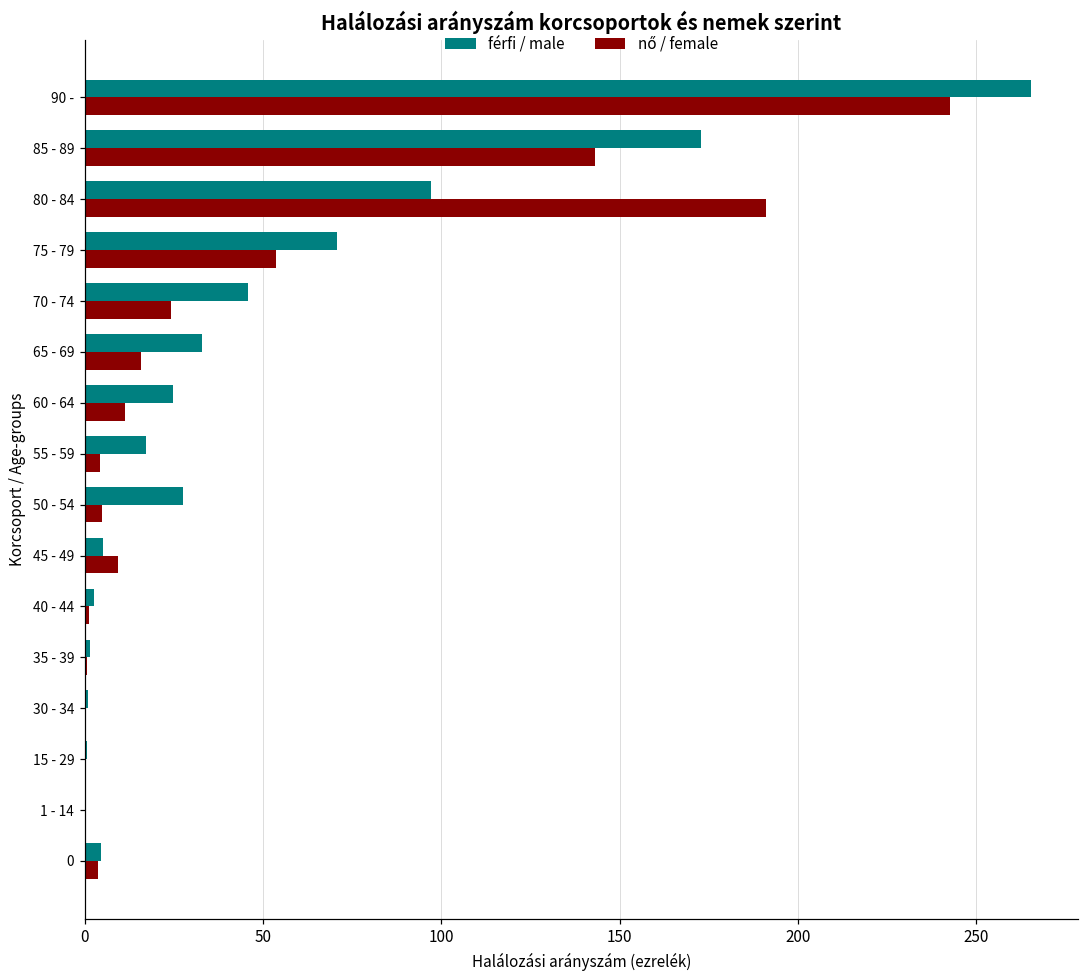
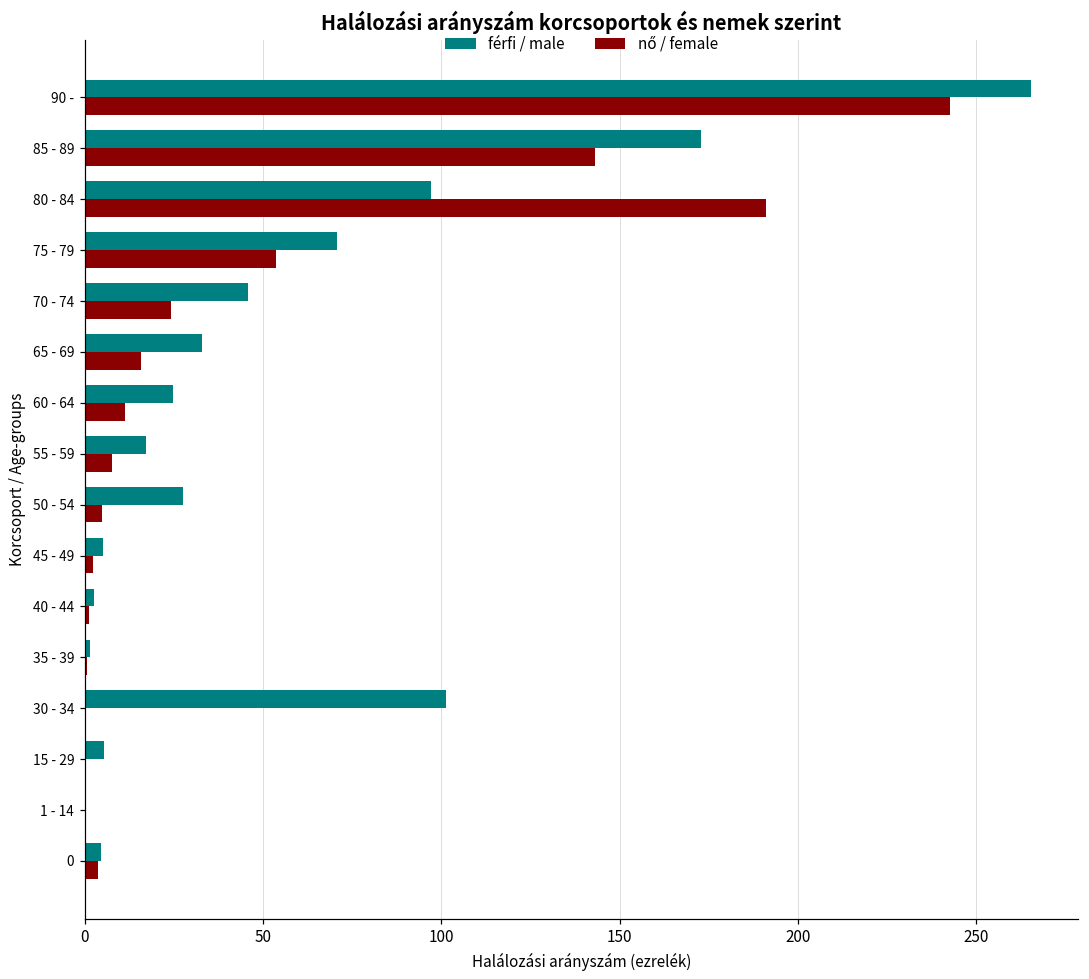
  {
    "férfi / male": {
      "90 -": 265,
      "85 - 89": 173,
      "80 - 84": 97,
      "75 - 79": 71,
      "70 - 74": 46,
      "65 - 69": 33,
      "60 - 64": 25,
      "55 - 59": 17,
      "50 - 54": 27,
      "45 - 49": 5,
      "40 - 44": 2,
      "35 - 39": 1,
-     "30 - 34": 1,
-     "15 - 29": 1,
+     "30 - 34": 101,
+     "15 - 29": 5,
      "0": 5
    },
    "nő / female": {
      "90 -": 243,
      "85 - 89": 143,
      "80 - 84": 191,
      "75 - 79": 54,
      "70 - 74": 24,
      "65 - 69": 16,
      "60 - 64": 11,
-     "55 - 59": 4,
+     "55 - 59": 8,
      "50 - 54": 5,
-     "45 - 49": 9,
+     "45 - 49": 2,
      "40 - 44": 1,
      "0": 4
    }
  }
